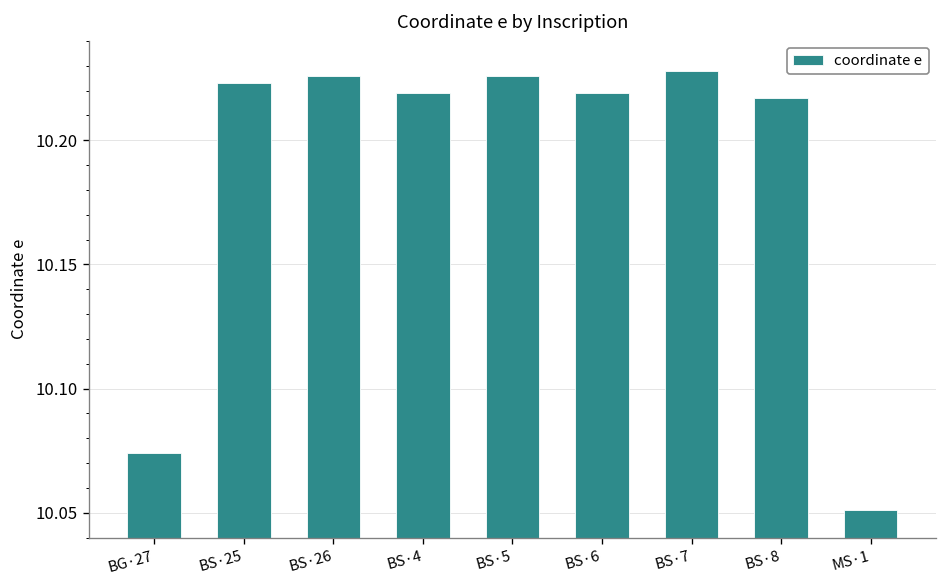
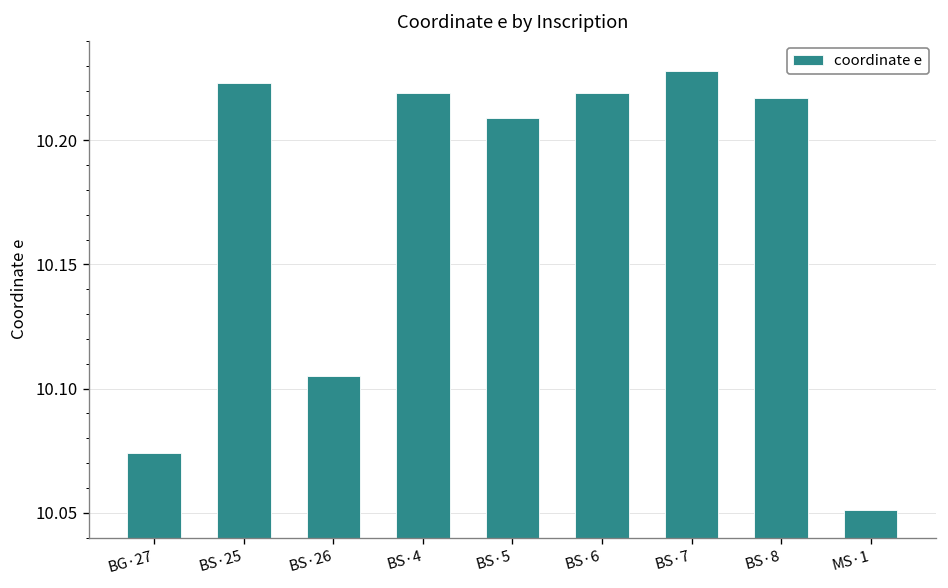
  {
    "BG·27": 10.074,
    "BS·25": 10.223,
-   "BS·26": 10.226,
+   "BS·26": 10.105,
    "BS·4": 10.219,
-   "BS·5": 10.226,
+   "BS·5": 10.209,
    "BS·6": 10.219,
    "BS·7": 10.228,
    "BS·8": 10.217,
    "MS·1": 10.051
  }
